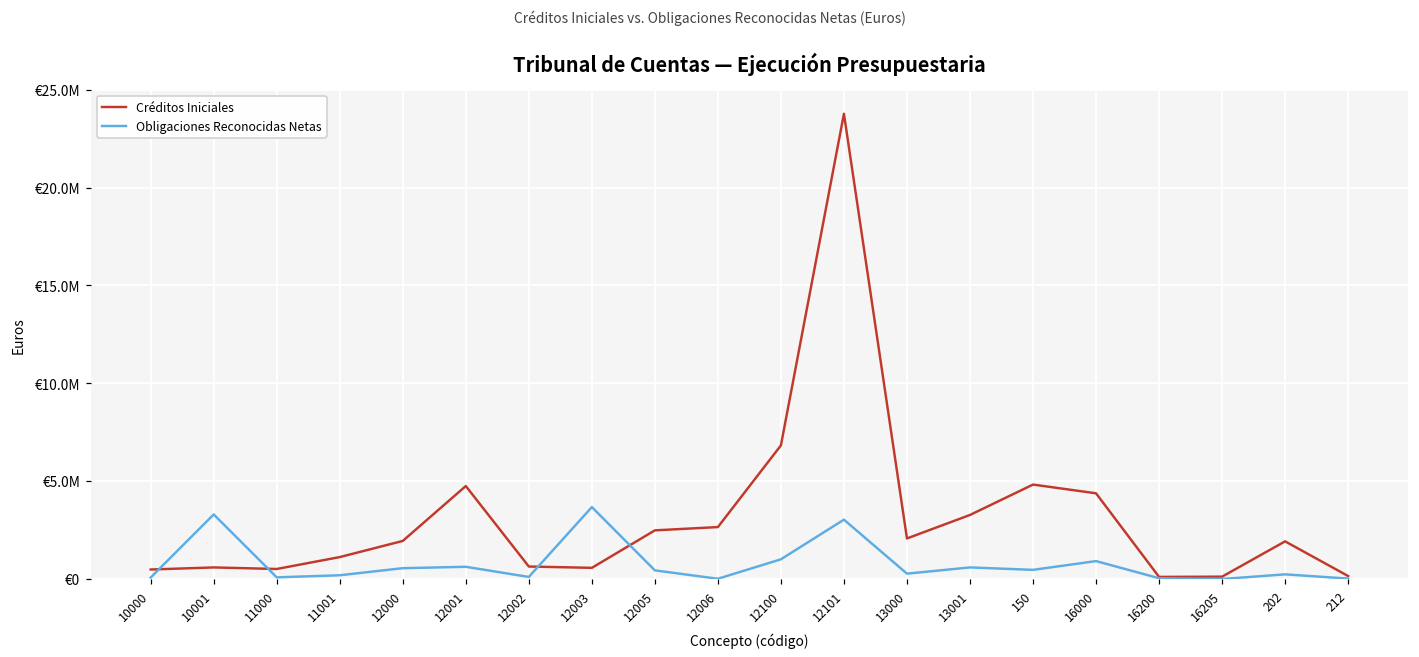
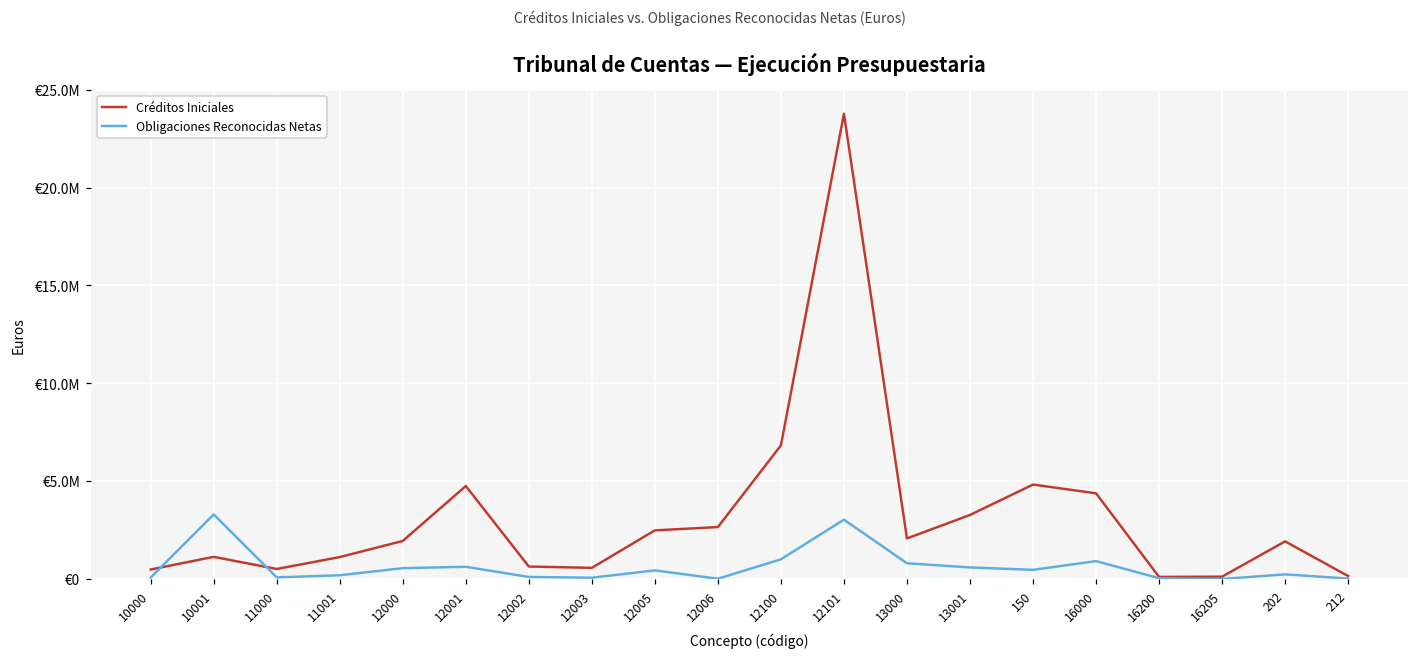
  {
    "Créditos Iniciales": {
      "10000": "€500000",
-     "10001": "€600000",
+     "10001": "€1100000",
      "11000": "€500000",
      "11001": "€1100000",
      "12000": "€1900000",
      "12001": "€4800000",
      "12002": "€600000",
      "12003": "€600000",
      "12005": "€2500000",
      "12006": "€2700000",
      "12100": "€6800000",
      "12101": "€23800000",
      "13000": "€2100000",
      "13001": "€3300000",
      "150": "€4800000",
      "16000": "€4400000",
      "202": "€1900000"
    },
    "Obligaciones Reconocidas Netas": {
      "10000": "€100000",
      "10001": "€3300000",
      "11000": "€100000",
      "11001": "€200000",
      "12000": "€600000",
      "12001": "€600000",
      "12002": "€100000",
-     "12003": "€3700000",
+     "12003": "€100000",
      "12005": "€400000",
      "12006": "€0",
      "12100": "€1000000",
      "12101": "€3000000",
-     "13000": "€300000",
+     "13000": "€800000",
      "13001": "€600000",
      "150": "€500000",
      "16000": "€900000",
      "202": "€200000"
    }
  }
